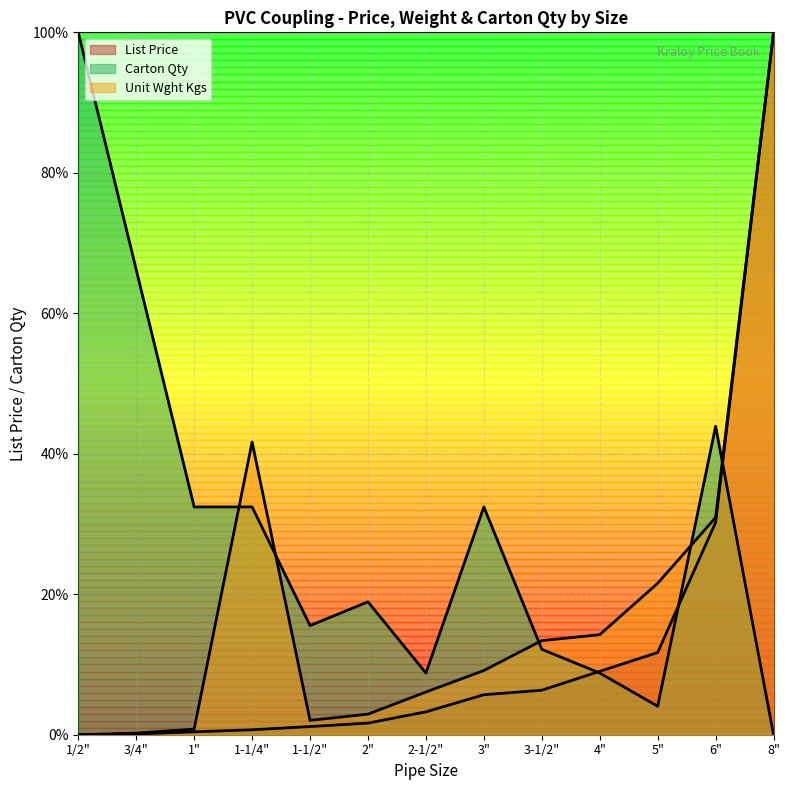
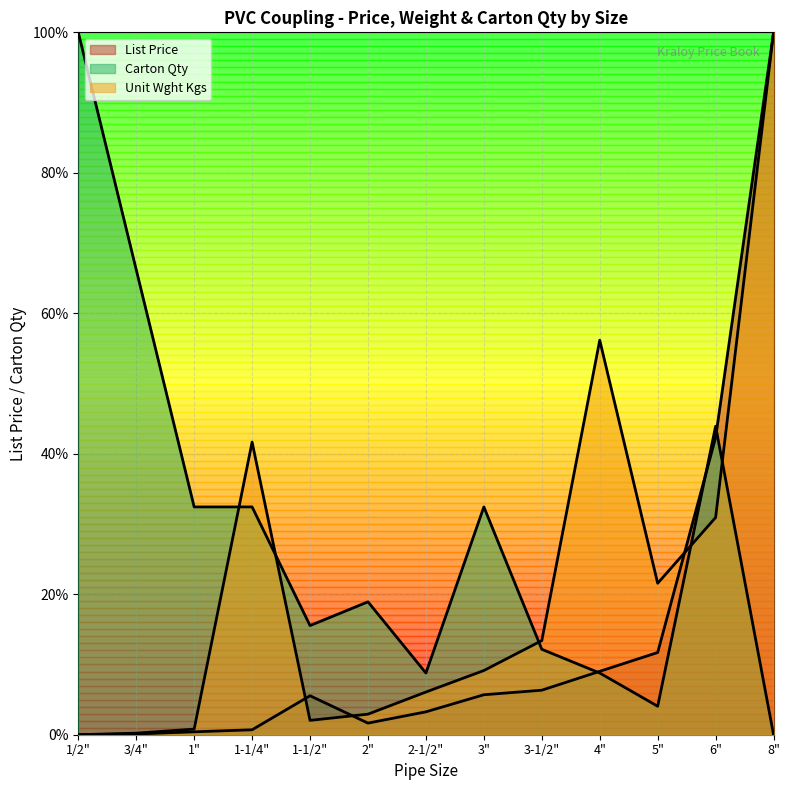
  {
    "List Price": {
      "1\"": "0%",
      "1-1/4\"": "1%",
-     "1-1/2\"": "1%",
+     "1-1/2\"": "6%",
      "2\"": "2%",
      "2-1/2\"": "3%",
      "3\"": "6%",
      "3-1/2\"": "6%",
      "5\"": "12%",
-     "6\"": "30%"
+     "6\"": "42%"
    },
    "Carton Qty": {
      "1/2\"": "100%",
      "3/4\"": "66%",
      "1\"": "32%",
      "1-1/4\"": "32%",
      "1-1/2\"": "16%",
      "2\"": "19%",
      "2-1/2\"": "9%",
      "3\"": "32%",
      "3-1/2\"": "12%",
      "5\"": "4%",
      "6\"": "44%",
      "8\"": "0%"
    },
    "Unit Wght Kgs": {
      "1\"": "1%",
      "1-1/4\"": "42%",
      "1-1/2\"": "2%",
      "2\"": "3%",
      "2-1/2\"": "6%",
      "3\"": "9%",
      "3-1/2\"": "13%",
-     "4\"": "14%",
+     "4\"": "56%",
      "5\"": "22%",
      "6\"": "31%"
    }
  }
